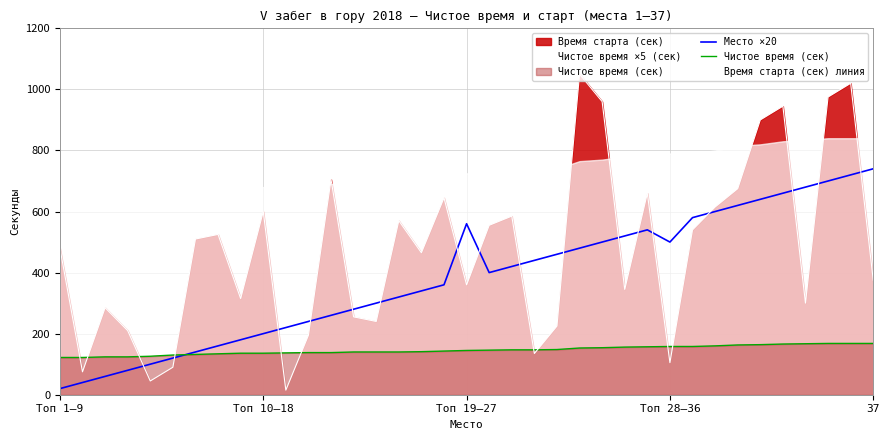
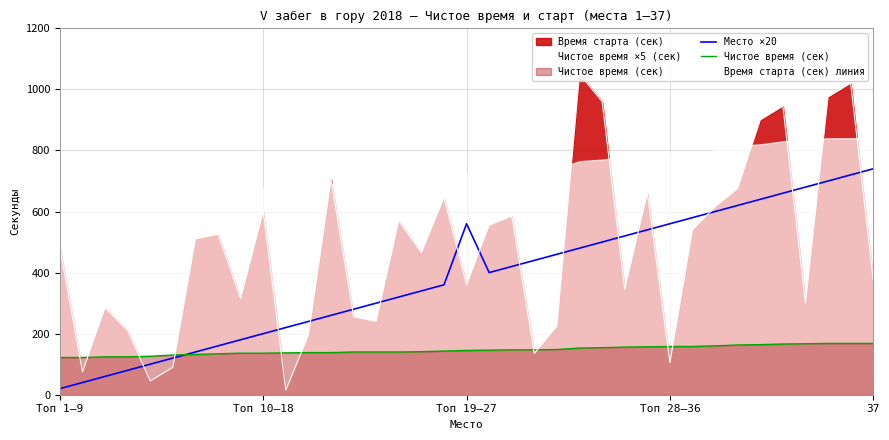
  {
    "Место ×20": {
      "Топ 1–9": 20,
      "Топ 10–18": 200,
      "Топ 19–27": 560,
-     "Топ 28–36": 500,
+     "Топ 28–36": 560,
      "37": 740
    },
    "Чистое время ×5 (сек)": {
      "Топ 1–9": 610,
      "Топ 10–18": 680,
      "Топ 19–27": 730,
      "Топ 28–36": 790,
      "37": 840
    },
    "Время старта (сек)": {
      "Топ 1–9": 480,
      "Топ 10–18": 600,
      "Топ 19–27": 360,
      "Топ 28–36": 110,
      "37": 380
    }
  }
